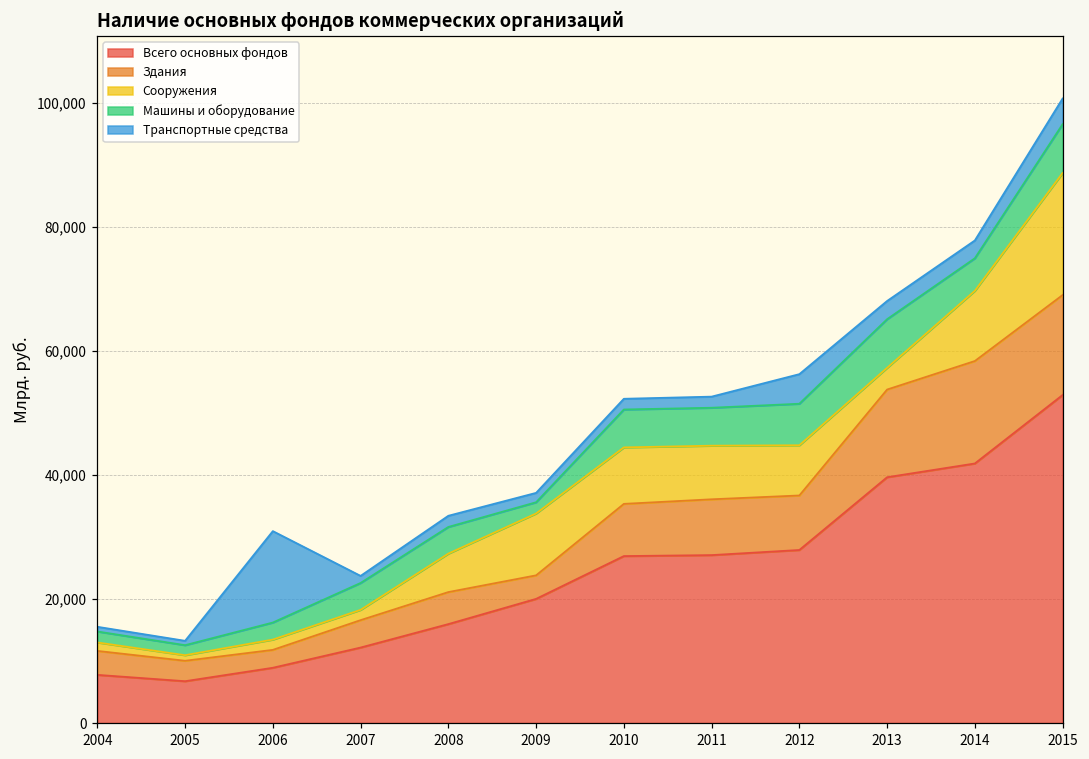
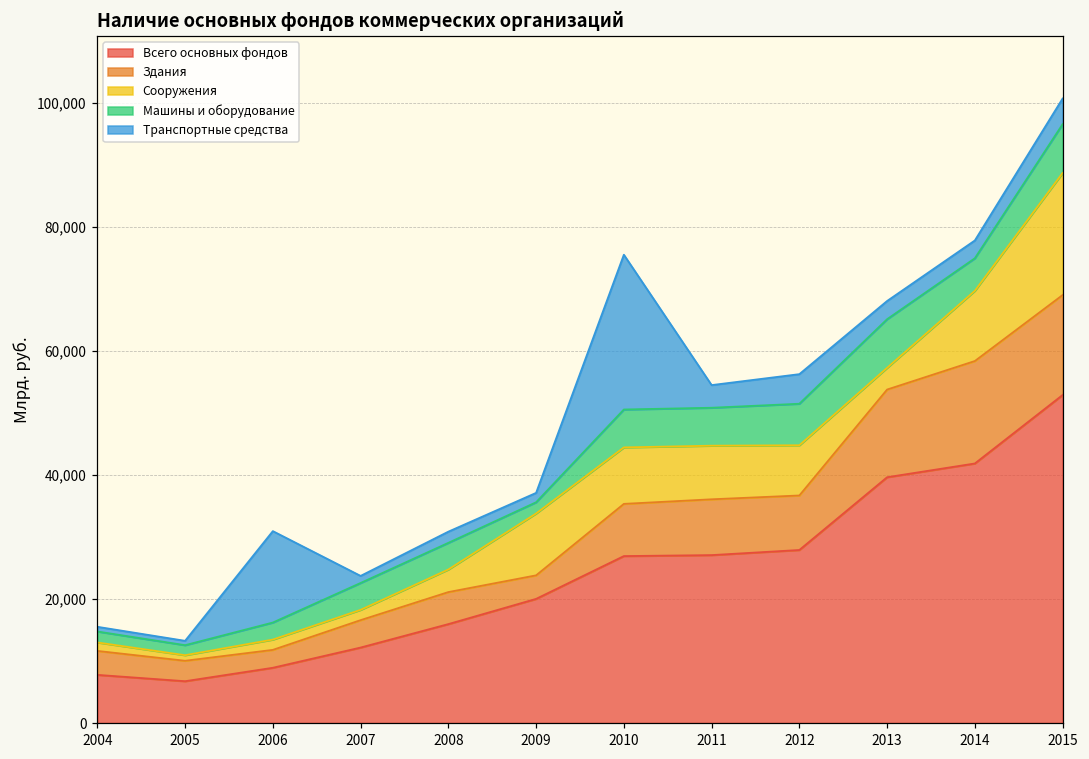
  {
    "Сооружения": {
      "2004": "1,000",
      "2005": "1,000",
      "2006": "2,000",
      "2007": "2,000",
-     "2008": "6,000",
+     "2008": "4,000",
      "2009": "10,000",
      "2010": "9,000",
      "2011": "9,000",
      "2012": "8,000",
      "2013": "4,000",
      "2014": "11,000",
      "2015": "20,000"
    },
    "Машины и оборудование": {
      "2004": "2,000",
      "2005": "2,000",
      "2006": "3,000",
      "2007": "4,000",
      "2008": "4,000",
      "2009": "2,000",
      "2010": "6,000",
      "2011": "6,000",
      "2012": "7,000",
      "2013": "8,000",
      "2014": "5,000",
      "2015": "8,000"
    },
    "Транспортные средства": {
      "2004": "1,000",
      "2005": "1,000",
      "2006": "15,000",
      "2007": "1,000",
      "2008": "2,000",
      "2009": "2,000",
-     "2010": "2,000",
-     "2011": "2,000",
+     "2010": "25,000",
+     "2011": "4,000",
      "2012": "5,000",
      "2013": "3,000",
      "2014": "3,000",
      "2015": "4,000"
    }
  }
